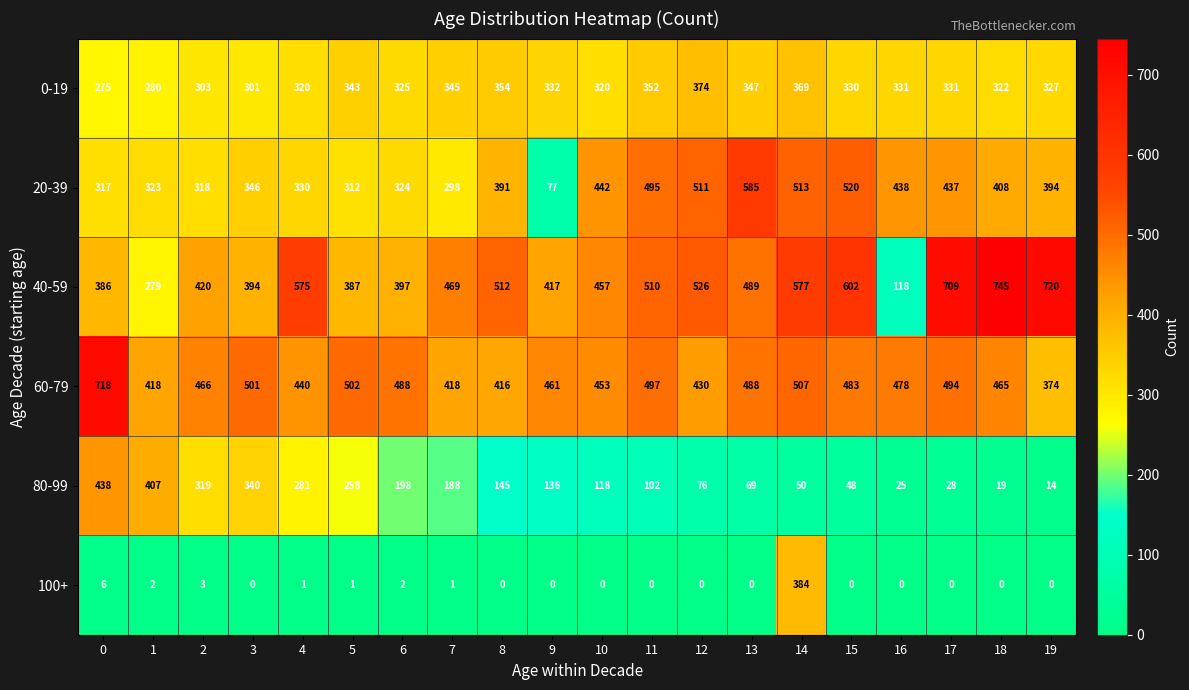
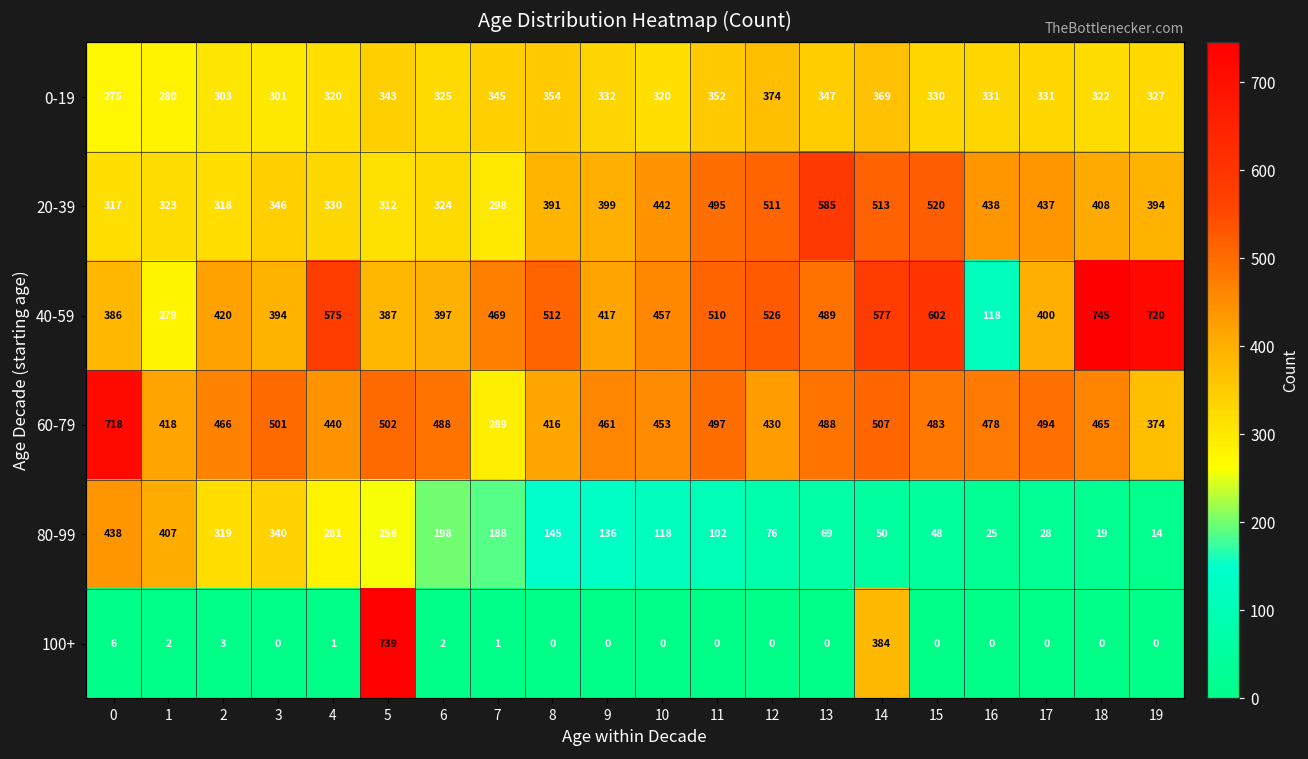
  {
    "0-19": {
      "0": 275,
      "1": 280,
      "2": 303,
      "3": 301,
      "4": 320,
      "5": 343,
      "6": 325,
      "7": 345,
      "8": 354,
      "9": 332,
      "10": 320,
      "11": 352,
      "12": 374,
      "13": 347,
      "14": 369,
      "15": 330,
      "16": 331,
      "17": 331,
      "18": 322,
      "19": 327
    },
    "20-39": {
      "0": 317,
      "1": 323,
      "2": 318,
      "3": 346,
      "4": 330,
      "5": 312,
      "6": 324,
      "7": 298,
      "8": 391,
-     "9": 77,
+     "9": 399,
      "10": 442,
      "11": 495,
      "12": 511,
      "13": 585,
      "14": 513,
      "15": 520,
      "16": 438,
      "17": 437,
      "18": 408,
      "19": 394
    },
    "40-59": {
      "0": 386,
      "1": 279,
      "2": 420,
      "3": 394,
      "4": 575,
      "5": 387,
      "6": 397,
      "7": 469,
      "8": 512,
      "9": 417,
      "10": 457,
      "11": 510,
      "12": 526,
      "13": 489,
      "14": 577,
      "15": 602,
      "16": 118,
-     "17": 709,
+     "17": 400,
      "18": 745,
      "19": 720
    },
    "60-79": {
      "0": 718,
      "1": 418,
      "2": 466,
      "3": 501,
      "4": 440,
      "5": 502,
      "6": 488,
-     "7": 418,
+     "7": 289,
      "8": 416,
      "9": 461,
      "10": 453,
      "11": 497,
      "12": 430,
      "13": 488,
      "14": 507,
      "15": 483,
      "16": 478,
      "17": 494,
      "18": 465,
      "19": 374
    },
    "80-99": {
      "0": 438,
      "1": 407,
      "2": 319,
      "3": 340,
      "4": 281,
      "5": 258,
      "6": 198,
      "7": 188,
      "8": 145,
      "9": 136,
      "10": 118,
      "11": 102,
      "12": 76,
      "13": 69,
      "14": 50,
      "15": 48,
      "16": 25,
      "17": 28,
      "18": 19,
      "19": 14
    },
    "100+": {
      "0": 6,
      "1": 2,
      "2": 3,
      "3": 0,
      "4": 1,
-     "5": 1,
+     "5": 739,
      "6": 2,
      "7": 1,
      "8": 0,
      "9": 0,
      "10": 0,
      "11": 0,
      "12": 0,
      "13": 0,
      "14": 384,
      "15": 0,
      "16": 0,
      "17": 0,
      "18": 0,
      "19": 0
    }
  }
